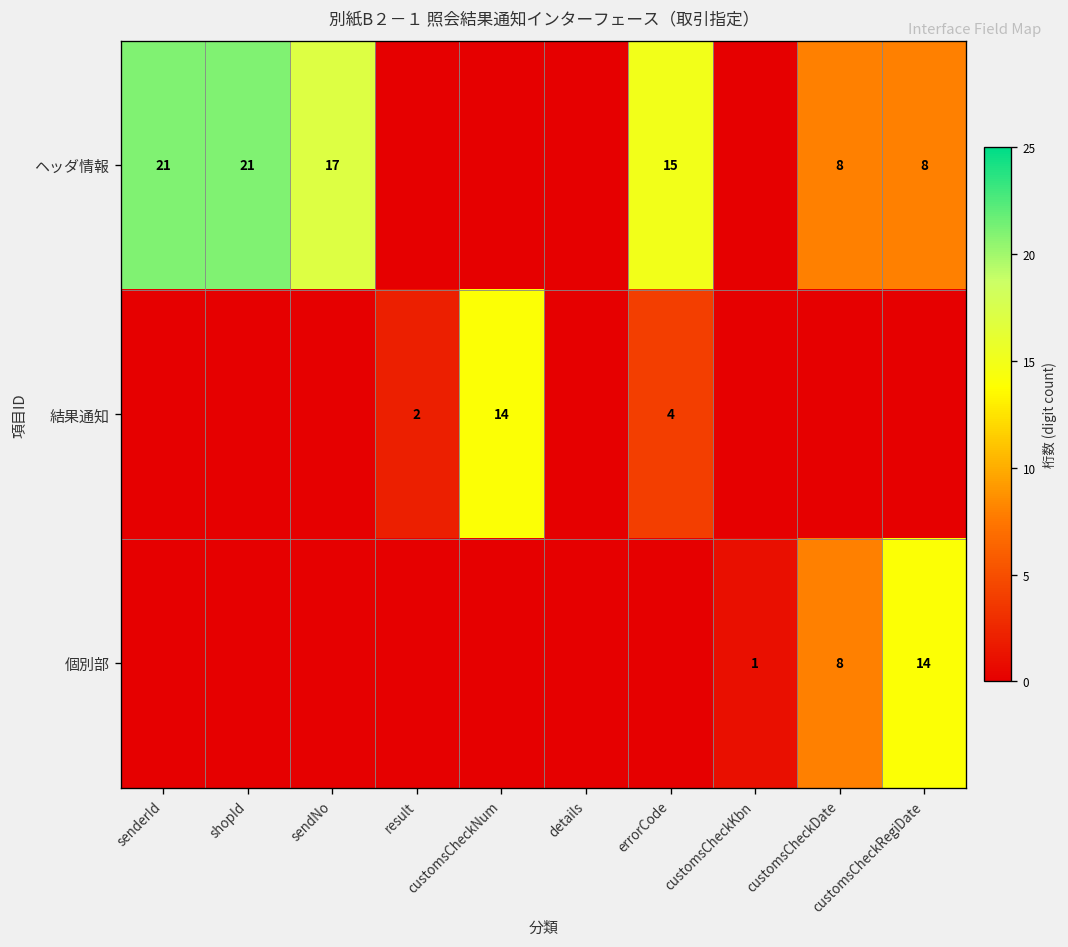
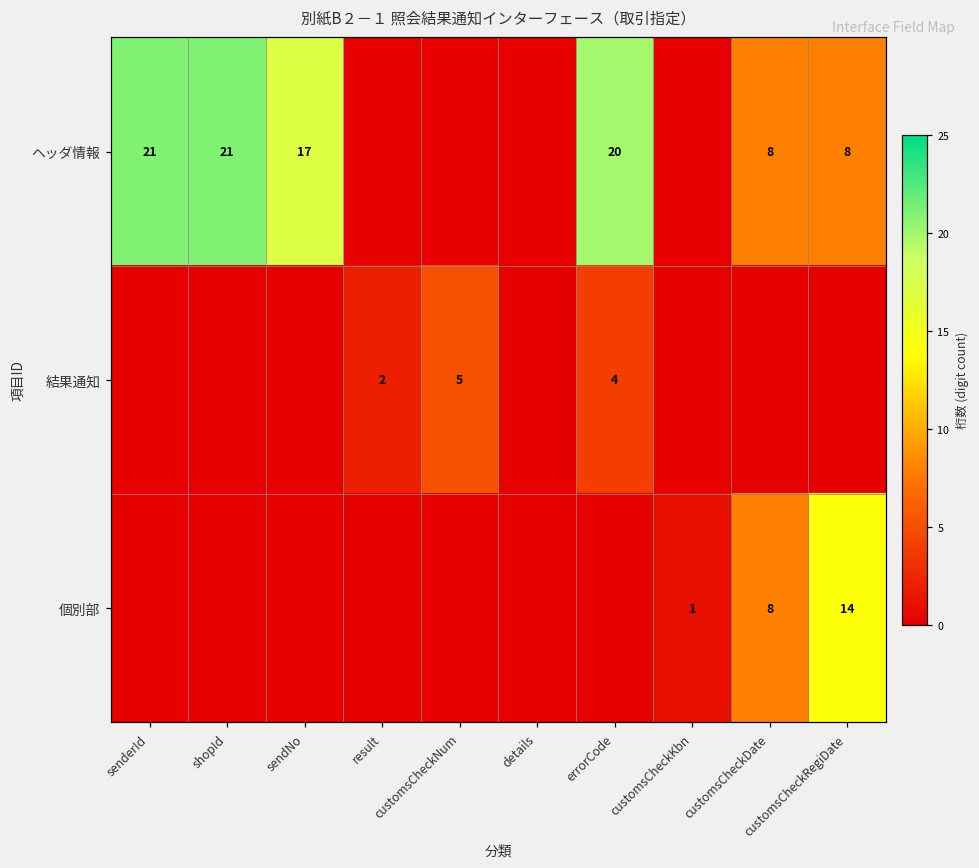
  {
    "ヘッダ情報": {
      "senderId": 21,
      "shopId": 21,
      "sendNo": 17,
-     "errorCode": 15,
+     "errorCode": 20,
      "customsCheckDate": 8,
      "customsCheckRegiDate": 8
    },
    "結果通知": {
      "result": 2,
-     "customsCheckNum": 14,
+     "customsCheckNum": 5,
      "errorCode": 4
    },
    "個別部": {
      "customsCheckKbn": 1,
      "customsCheckDate": 8,
      "customsCheckRegiDate": 14
    }
  }
